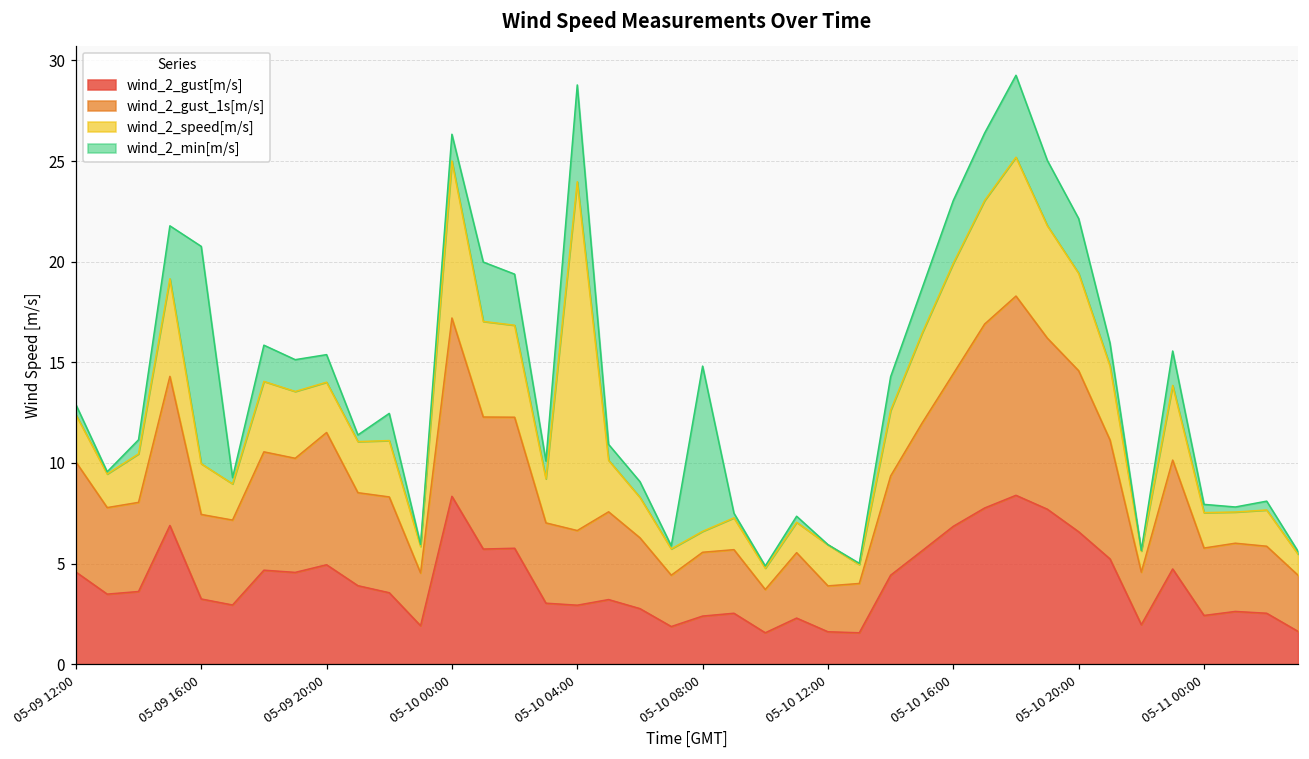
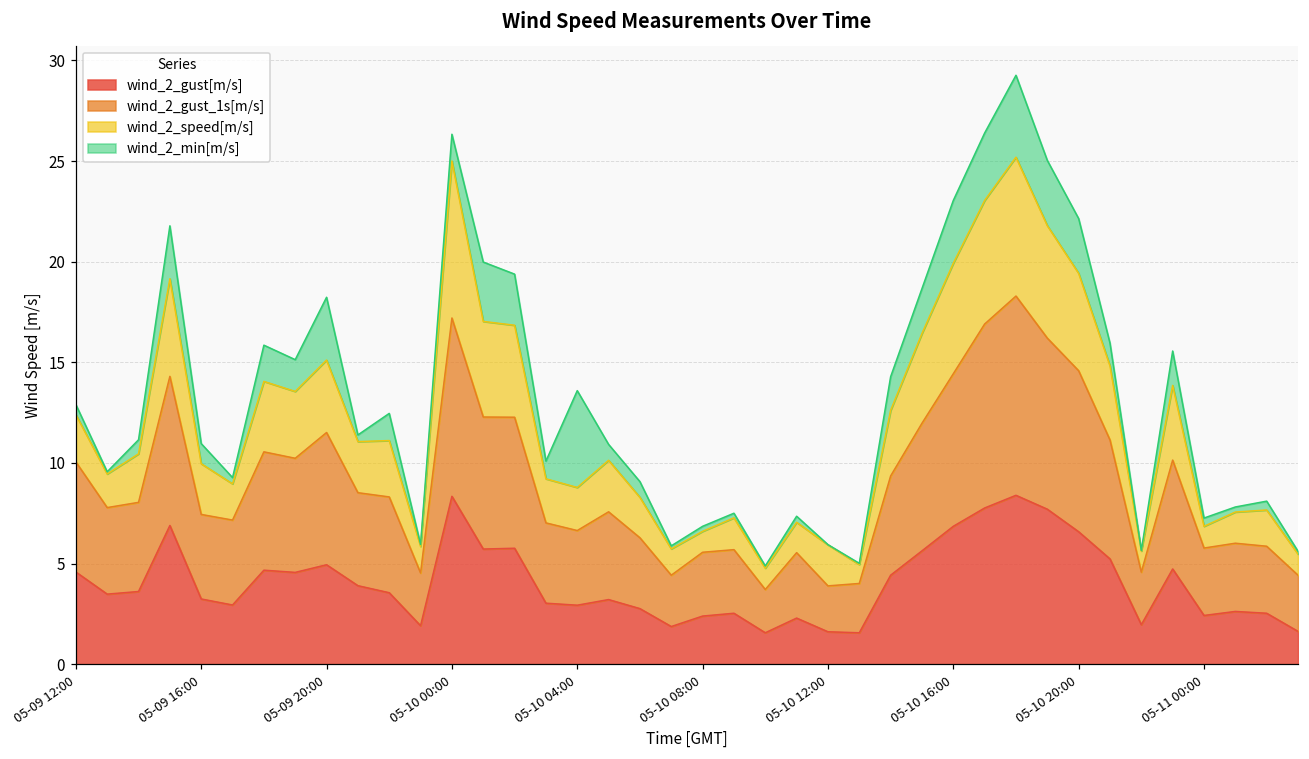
  {
    "wind_2_speed[m/s]": {
      "05-09 12:00": 2.3,
      "05-09 16:00": 2.5,
-     "05-09 20:00": 2.5,
+     "05-09 20:00": 3.6,
      "05-10 00:00": 7.8,
-     "05-10 04:00": 17.3,
+     "05-10 04:00": 2.1,
      "05-10 08:00": 1.0,
      "05-10 16:00": 5.5,
      "05-10 20:00": 4.8,
-     "05-11 00:00": 1.8
+     "05-11 00:00": 1.1
    },
    "wind_2_min[m/s]": {
      "05-09 12:00": 0.5,
-     "05-09 16:00": 10.8,
-     "05-09 20:00": 1.4,
+     "05-09 16:00": 1.0,
+     "05-09 20:00": 3.1,
      "05-10 00:00": 1.3,
      "05-10 04:00": 4.8,
-     "05-10 08:00": 8.2,
+     "05-10 08:00": 0.3,
      "05-10 16:00": 3.1,
      "05-10 20:00": 2.7,
      "05-11 00:00": 0.4
    }
  }
